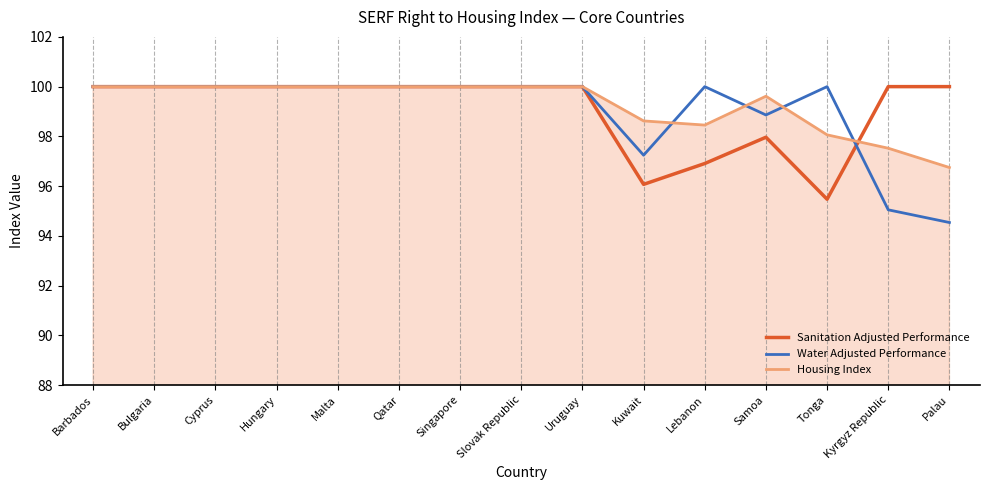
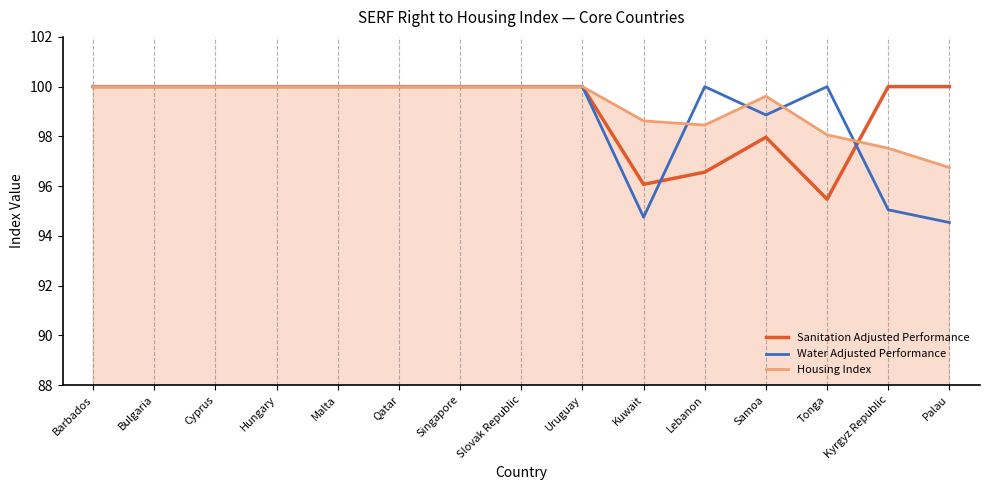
  {
    "Sanitation Adjusted Performance": {
      "Kuwait": 96.1,
-     "Lebanon": 96.9,
+     "Lebanon": 96.6,
      "Samoa": 98.0,
      "Tonga": 95.5,
      "Kyrgyz Republic": 100.0,
      "Palau": 100.0
    },
    "Water Adjusted Performance": {
-     "Kuwait": 97.2,
+     "Kuwait": 94.8,
      "Lebanon": 100.0,
      "Samoa": 98.9,
      "Tonga": 100.0,
      "Kyrgyz Republic": 95.0,
      "Palau": 94.5
    },
    "Housing Index": {
      "Kuwait": 98.6,
      "Lebanon": 98.5,
      "Samoa": 99.6,
      "Tonga": 98.1,
      "Kyrgyz Republic": 97.5,
      "Palau": 96.7
    }
  }
